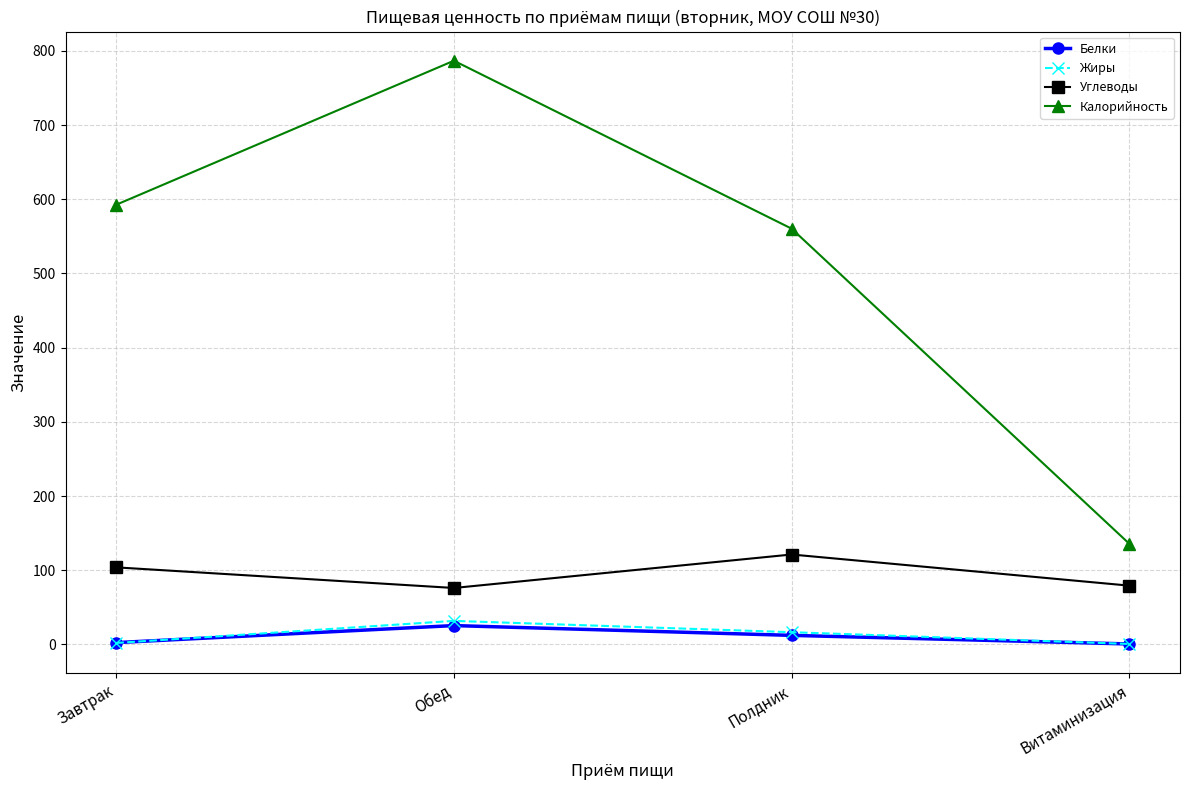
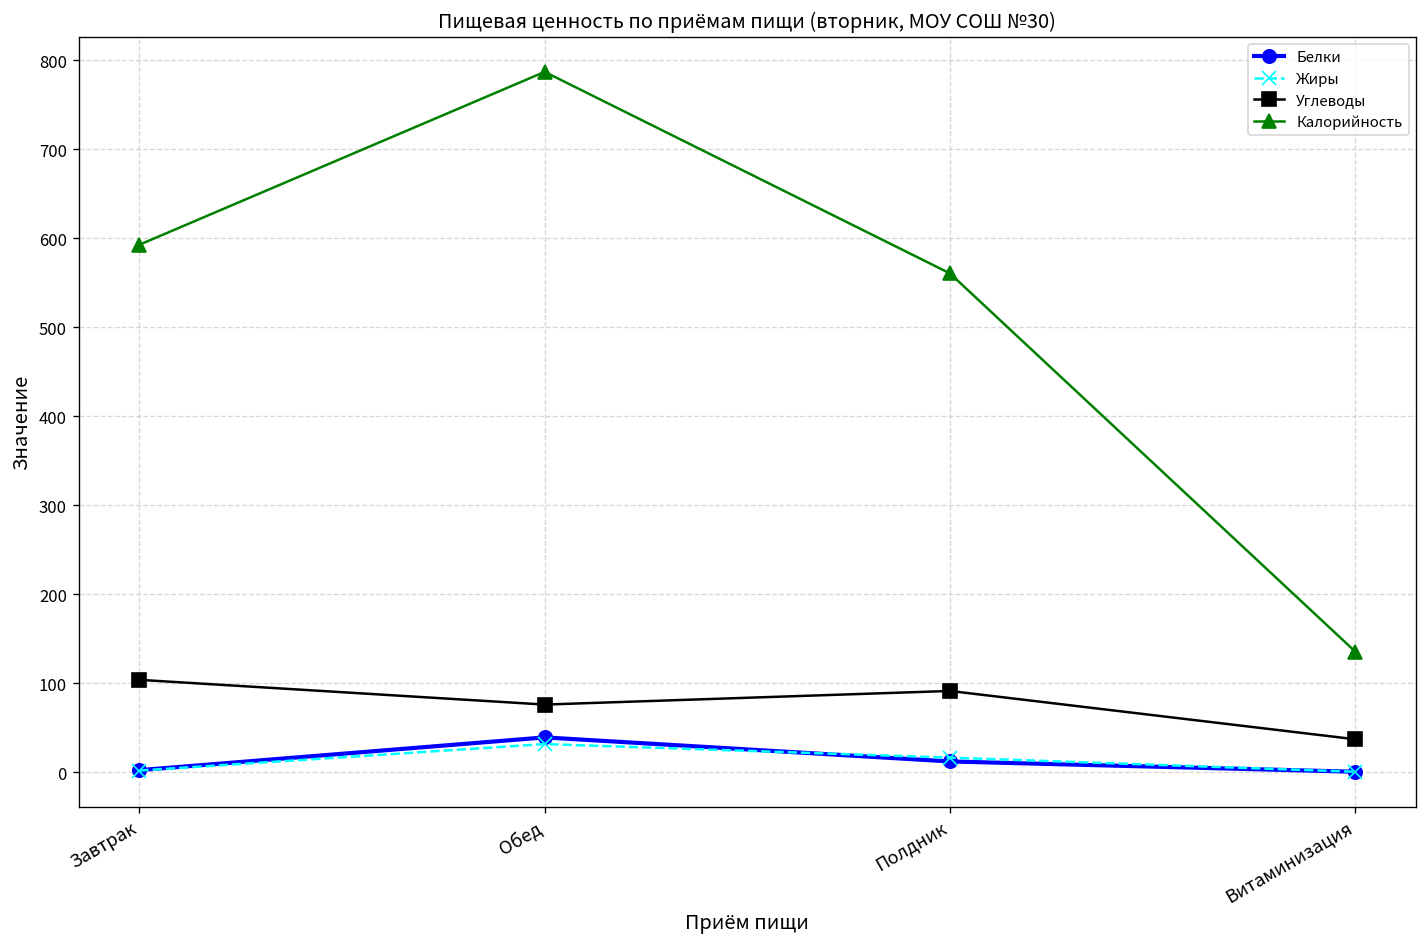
  {
    "Белки": {
-     "Обед": 30,
+     "Обед": 40,
      "Полдник": 10
    },
    "Жиры": {
      "Обед": 30,
      "Полдник": 20
    },
    "Углеводы": {
      "Завтрак": 100,
      "Обед": 80,
-     "Полдник": 120,
-     "Витаминизация": 80
+     "Полдник": 90,
+     "Витаминизация": 40
    },
    "Калорийность": {
      "Завтрак": 590,
      "Обед": 790,
      "Полдник": 560,
      "Витаминизация": 140
    }
  }
